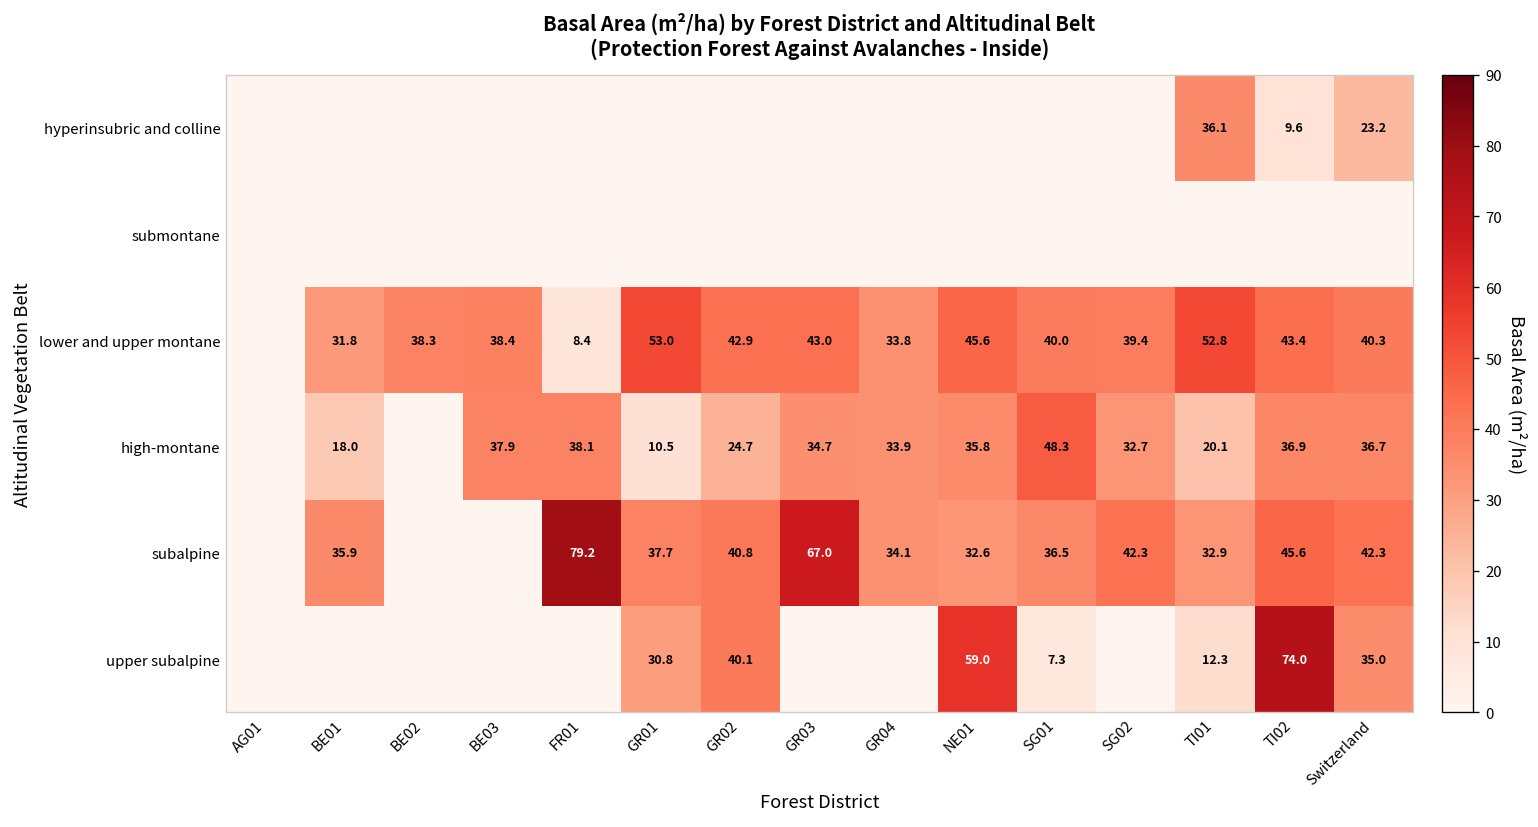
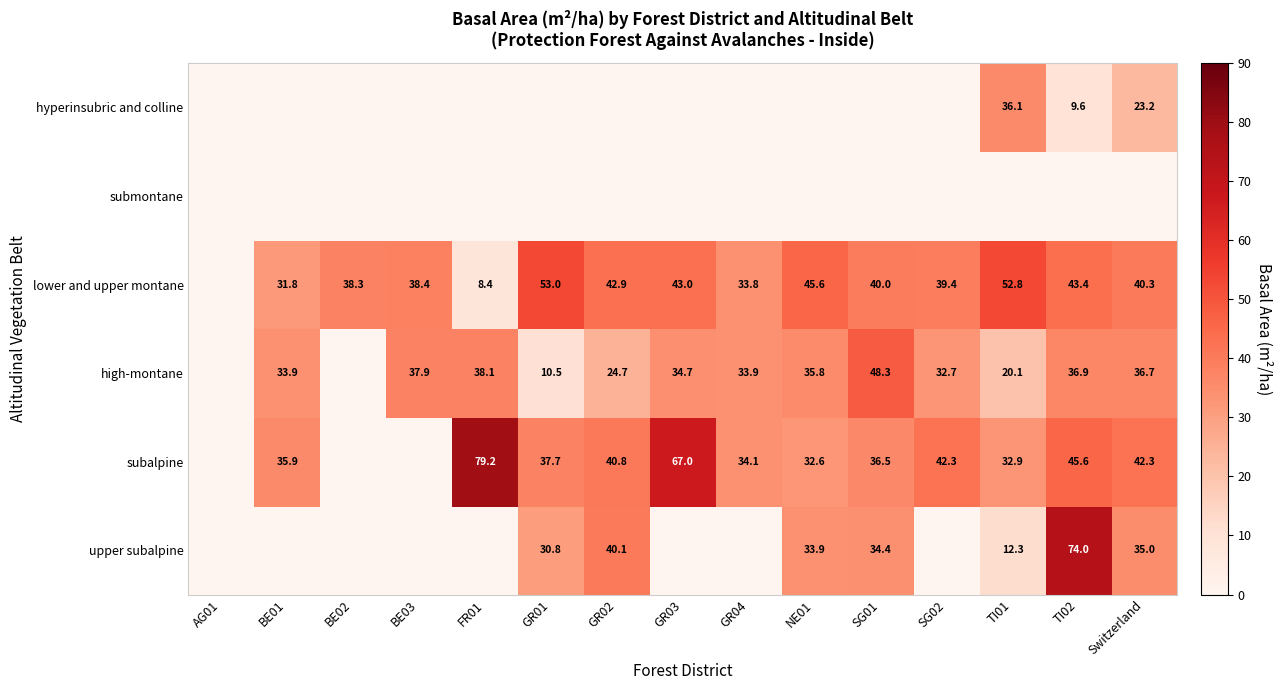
  {
    "hyperinsubric and colline": {
      "TI01": 36.1,
      "TI02": 9.6,
      "Switzerland": 23.2
    },
    "lower and upper montane": {
      "BE01": 31.8,
      "BE02": 38.3,
      "BE03": 38.4,
      "FR01": 8.4,
      "GR01": 53.0,
      "GR02": 42.9,
      "GR03": 43.0,
      "GR04": 33.8,
      "NE01": 45.6,
      "SG01": 40.0,
      "SG02": 39.4,
      "TI01": 52.8,
      "TI02": 43.4,
      "Switzerland": 40.3
    },
    "high-montane": {
-     "BE01": 18.0,
+     "BE01": 33.9,
      "BE03": 37.9,
      "FR01": 38.1,
      "GR01": 10.5,
      "GR02": 24.7,
      "GR03": 34.7,
      "GR04": 33.9,
      "NE01": 35.8,
      "SG01": 48.3,
      "SG02": 32.7,
      "TI01": 20.1,
      "TI02": 36.9,
      "Switzerland": 36.7
    },
    "subalpine": {
      "BE01": 35.9,
      "FR01": 79.2,
      "GR01": 37.7,
      "GR02": 40.8,
      "GR03": 67.0,
      "GR04": 34.1,
      "NE01": 32.6,
      "SG01": 36.5,
      "SG02": 42.3,
      "TI01": 32.9,
      "TI02": 45.6,
      "Switzerland": 42.3
    },
    "upper subalpine": {
      "GR01": 30.8,
      "GR02": 40.1,
-     "NE01": 59.0,
-     "SG01": 7.3,
+     "NE01": 33.9,
+     "SG01": 34.4,
      "TI01": 12.3,
      "TI02": 74.0,
      "Switzerland": 35.0
    }
  }
